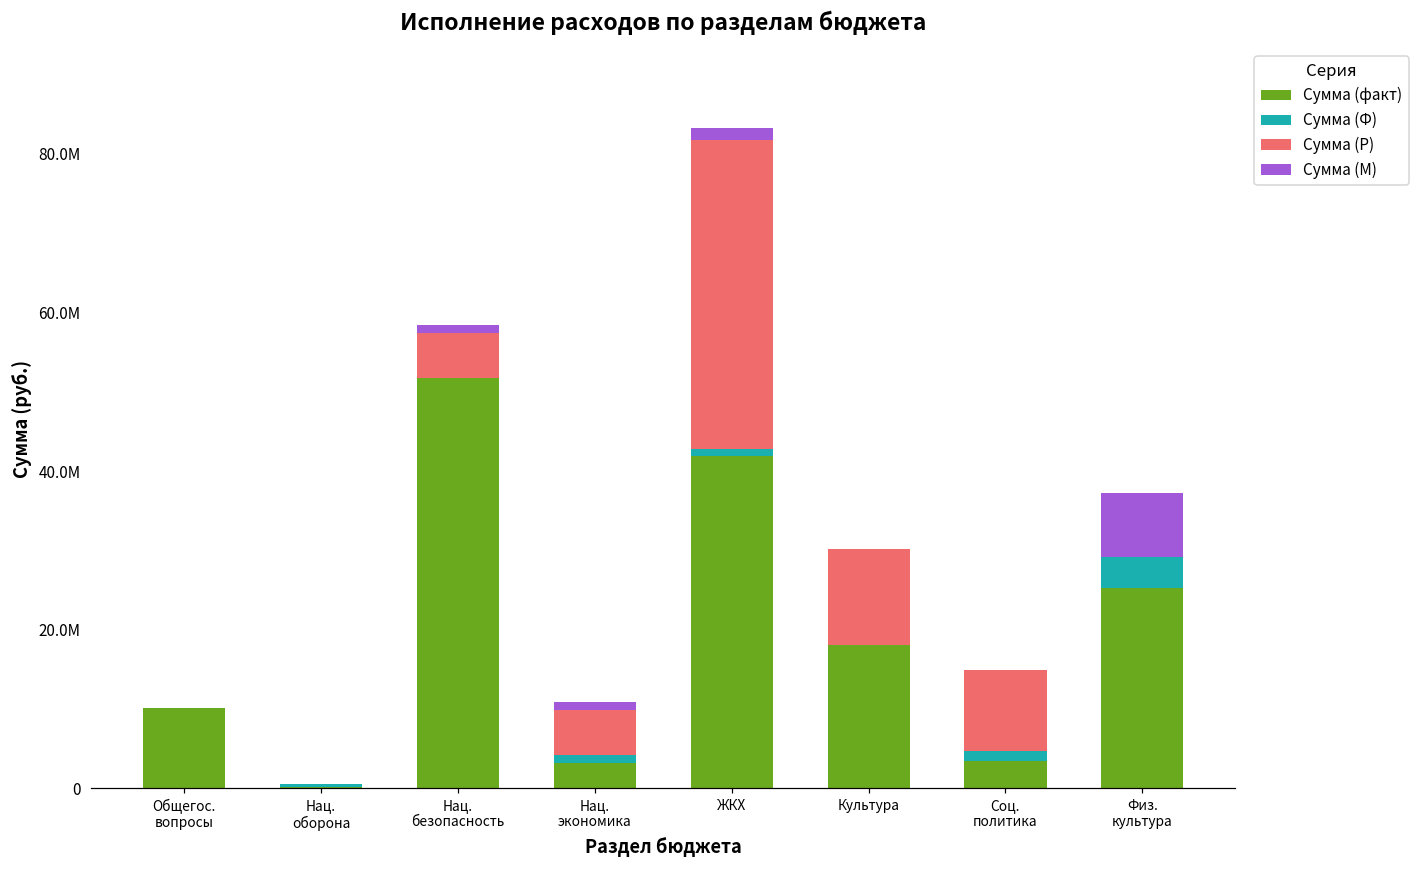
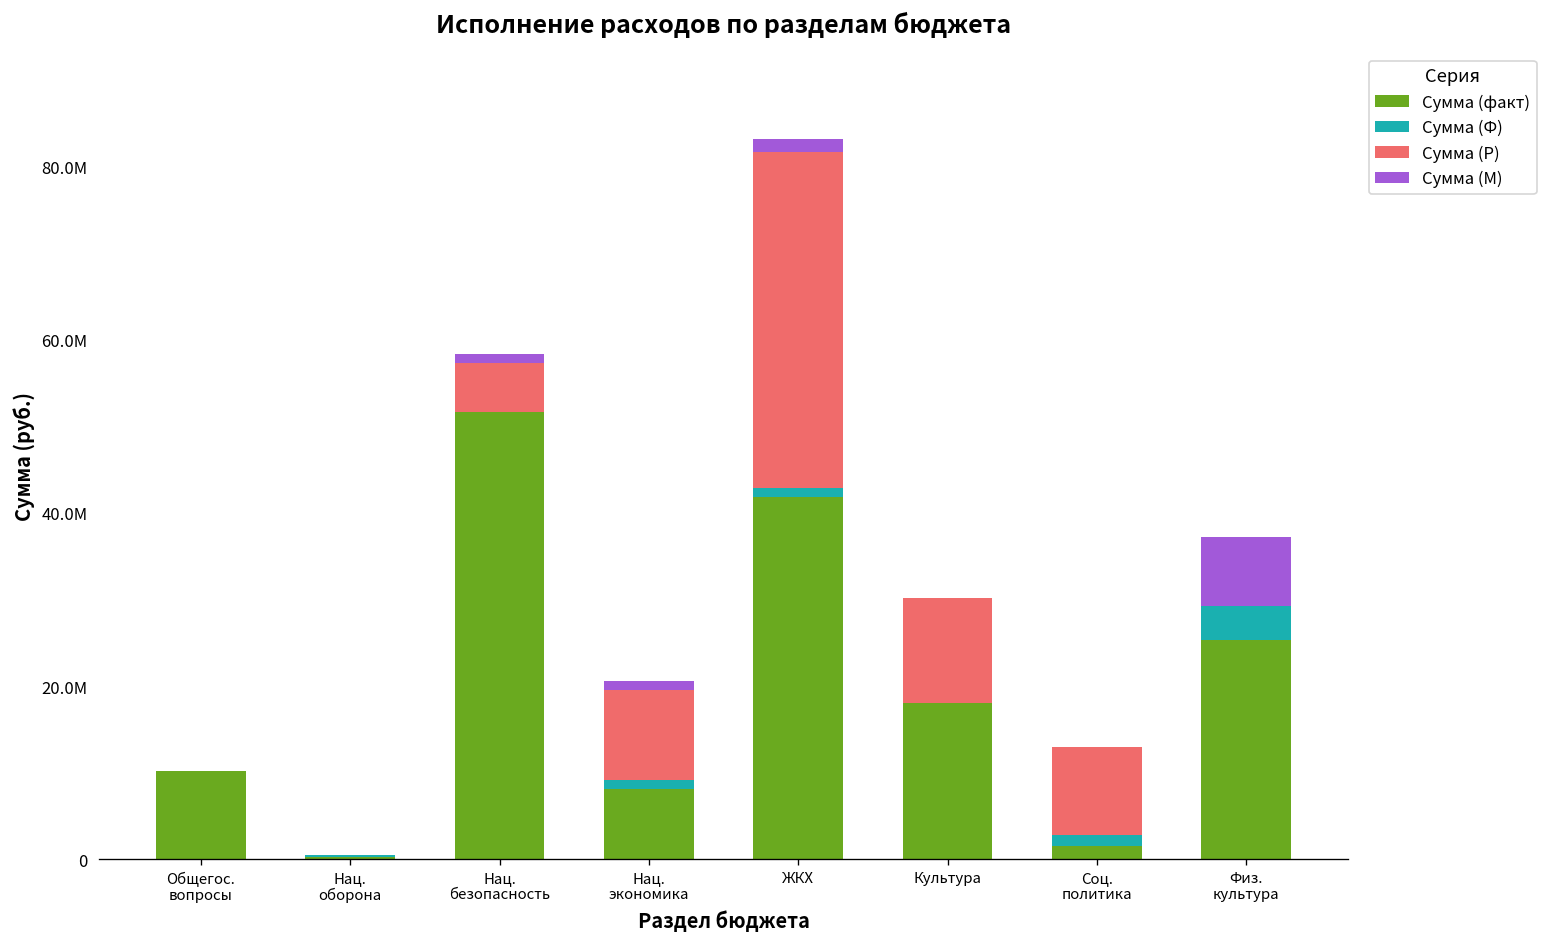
  {
    "Сумма (факт)": {
      "Общегос. вопросы": 10000000,
      "Нац. безопасность": 52000000,
-     "Нац. экономика": 3000000,
+     "Нац. экономика": 8000000,
      "ЖКХ": 42000000,
      "Культура": 18000000,
-     "Соц. политика": 3000000,
+     "Соц. политика": 2000000,
      "Физ. культура": 25000000
    },
    "Сумма (Ф)": {
      "Нац. безопасность": 0,
      "Нац. экономика": 1000000,
      "ЖКХ": 1000000,
      "Культура": 0,
      "Соц. политика": 1000000,
      "Физ. культура": 4000000
    },
    "Сумма (Р)": {
      "Нац. оборона": 0,
      "Нац. безопасность": 6000000,
-     "Нац. экономика": 6000000,
+     "Нац. экономика": 10000000,
      "ЖКХ": 39000000,
      "Культура": 12000000,
      "Соц. политика": 10000000,
      "Физ. культура": 0
    },
    "Сумма (М)": {
      "Нац. оборона": 0,
      "Нац. безопасность": 1000000,
      "Нац. экономика": 1000000,
      "ЖКХ": 1000000,
      "Физ. культура": 8000000
    }
  }
